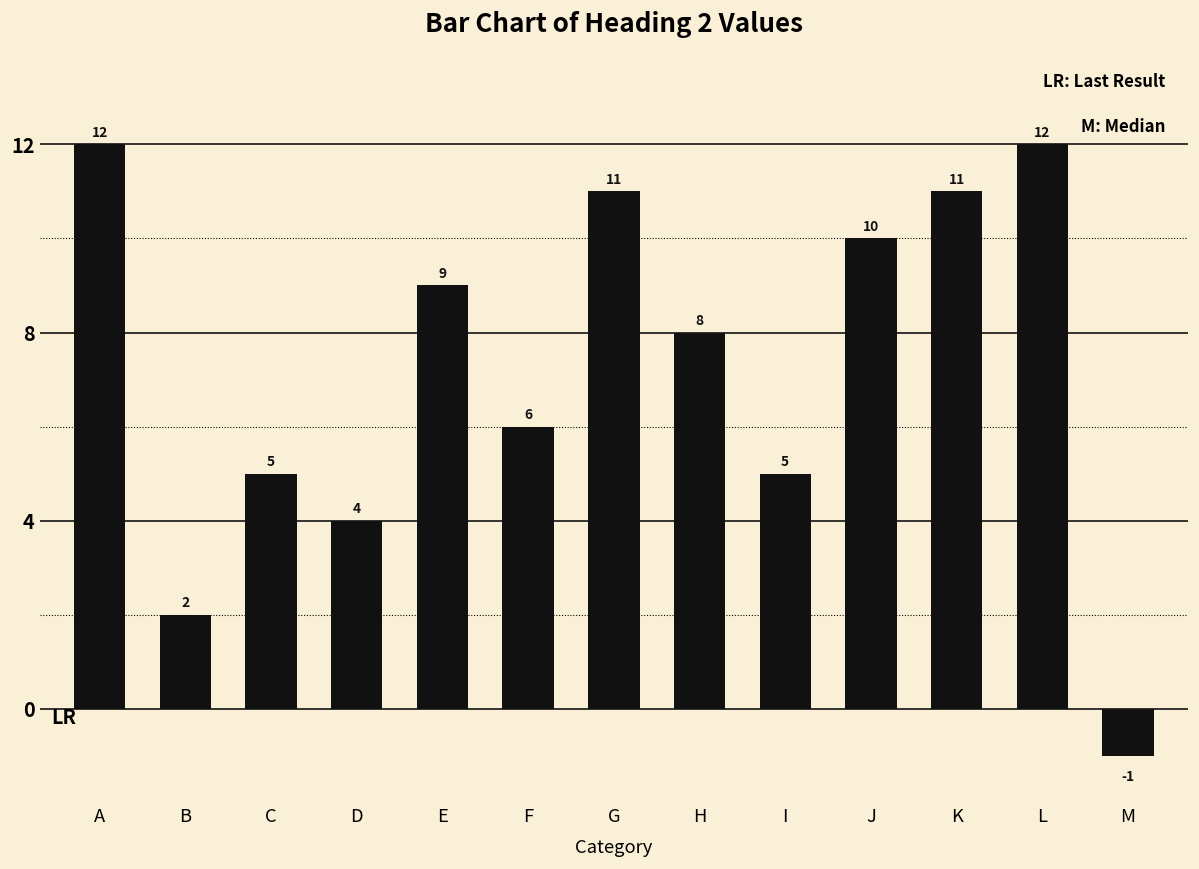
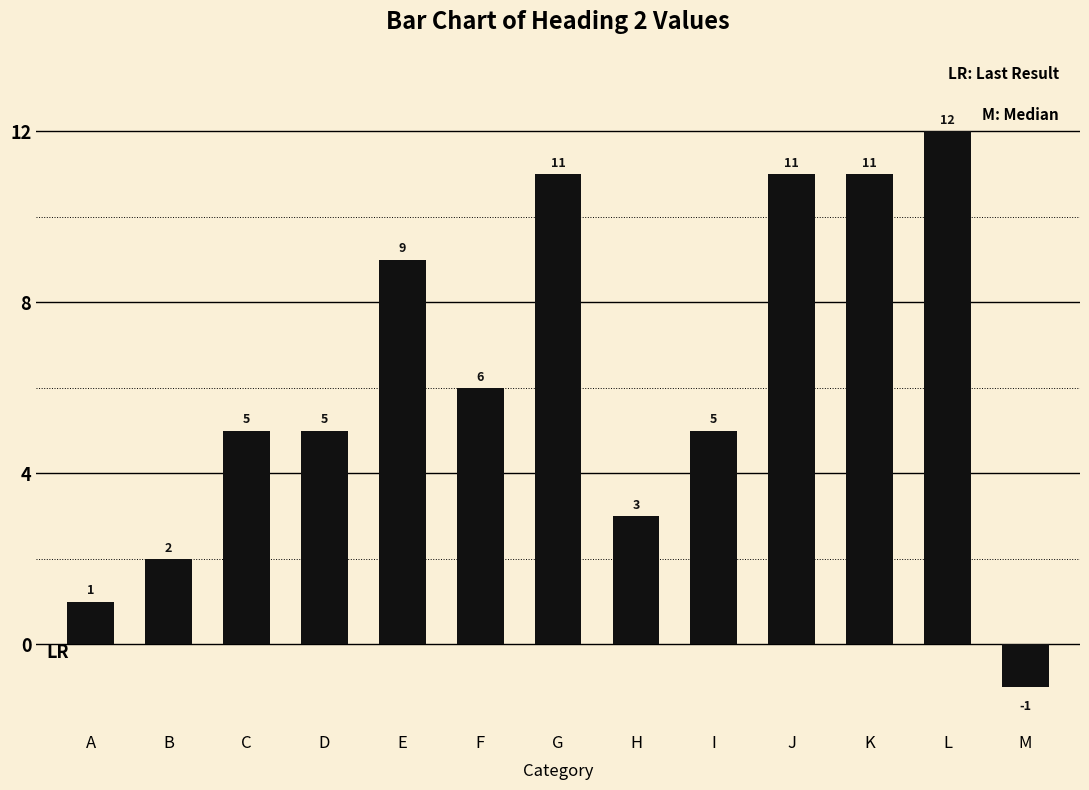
  {
-   "A": 12,
+   "A": 1,
    "B": 2,
    "C": 5,
-   "D": 4,
+   "D": 5,
    "E": 9,
    "F": 6,
    "G": 11,
-   "H": 8,
+   "H": 3,
    "I": 5,
-   "J": 10,
+   "J": 11,
    "K": 11,
    "L": 12,
    "M": -1
  }
